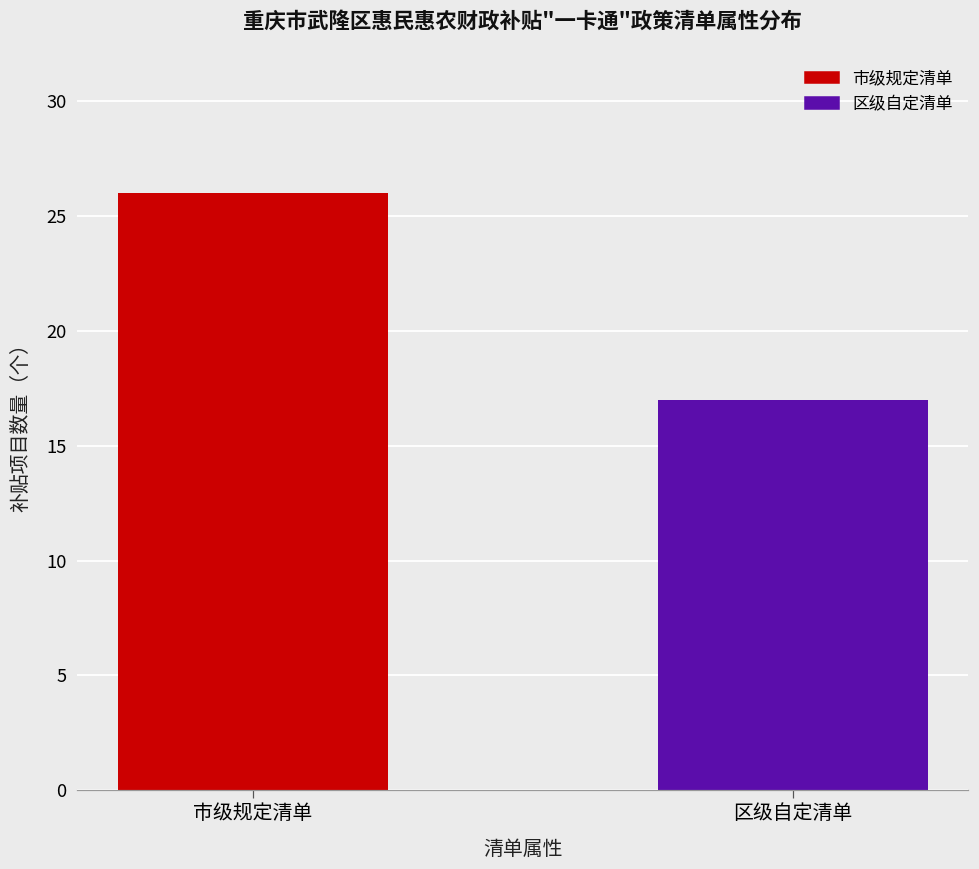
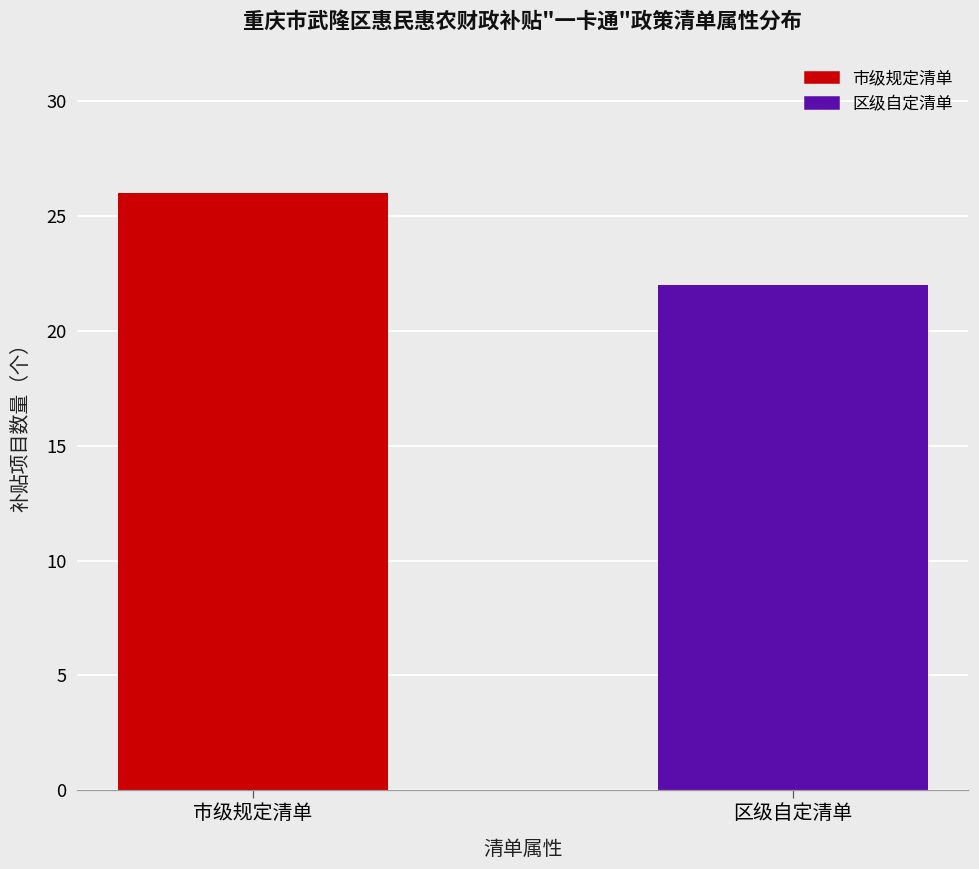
  {
    "市级规定清单": 26,
-   "区级自定清单": 17
+   "区级自定清单": 22
  }
